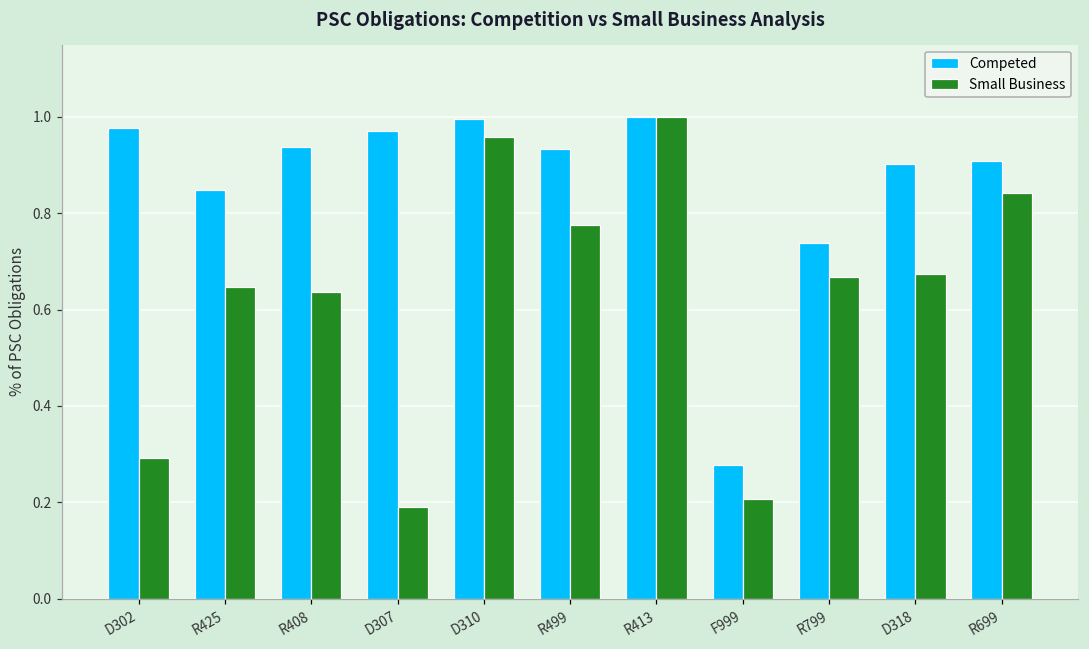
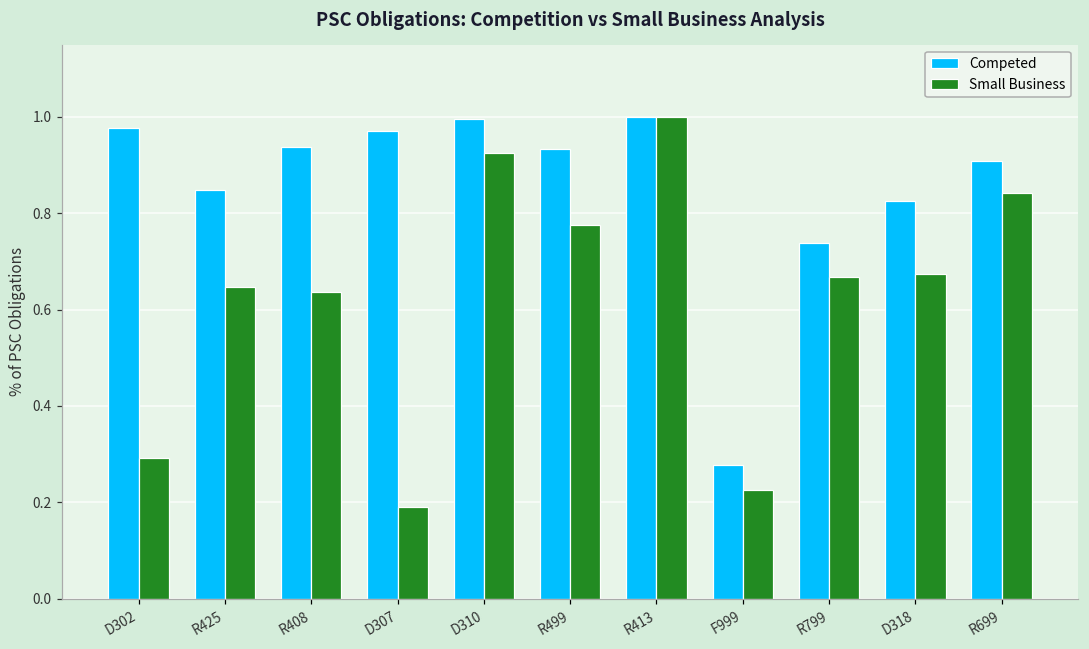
  {
    "Competed": {
      "D302": 0.98,
      "R425": 0.85,
      "R408": 0.94,
      "D307": 0.97,
      "D310": 0.99,
      "R499": 0.93,
      "R413": 1.00,
      "F999": 0.28,
      "R799": 0.74,
-     "D318": 0.90,
+     "D318": 0.82,
      "R699": 0.91
    },
    "Small Business": {
      "D302": 0.29,
      "R425": 0.65,
      "R408": 0.64,
      "D307": 0.19,
-     "D310": 0.96,
+     "D310": 0.93,
      "R499": 0.78,
      "R413": 1.00,
-     "F999": 0.21,
+     "F999": 0.23,
      "R799": 0.67,
      "D318": 0.67,
      "R699": 0.84
    }
  }
